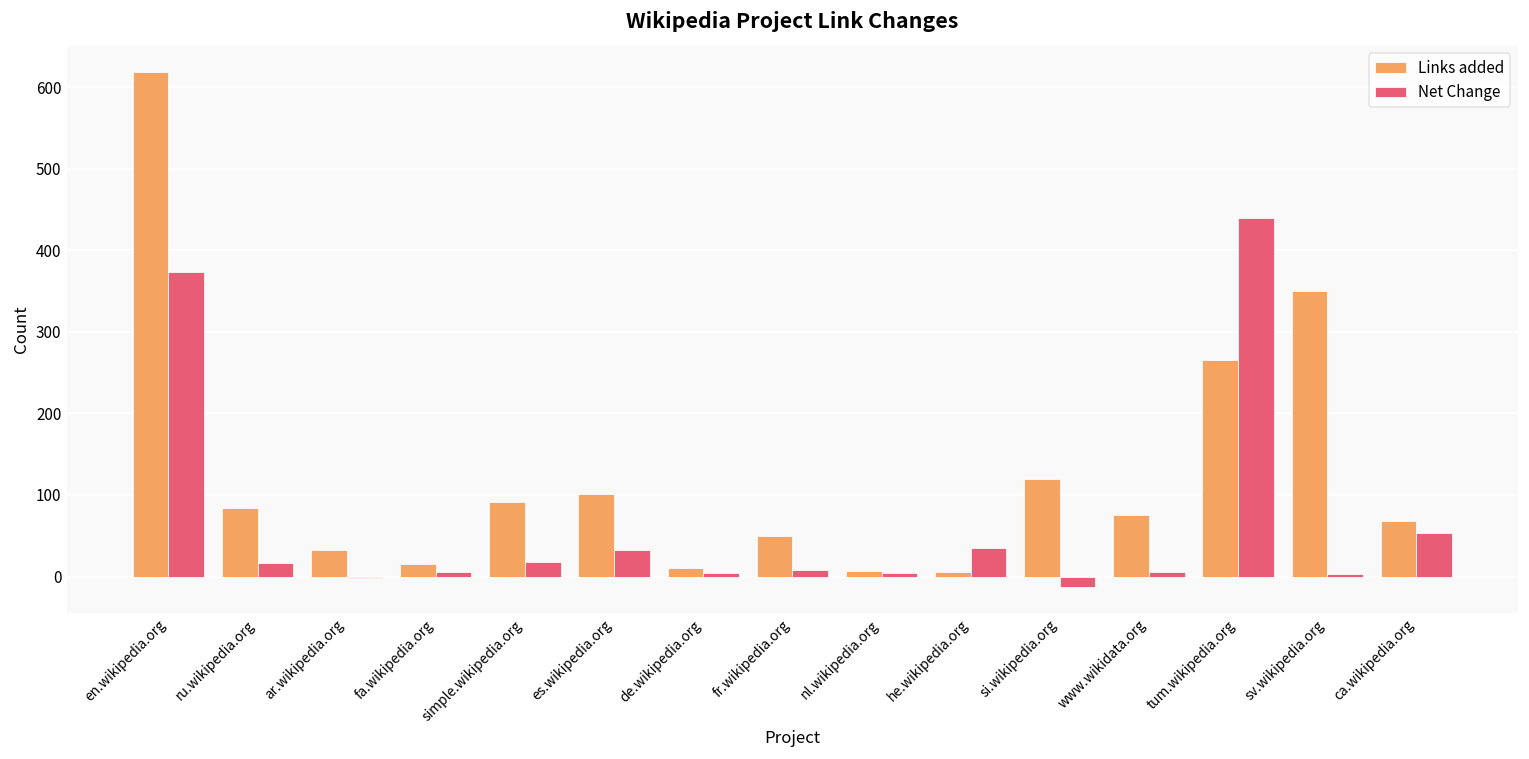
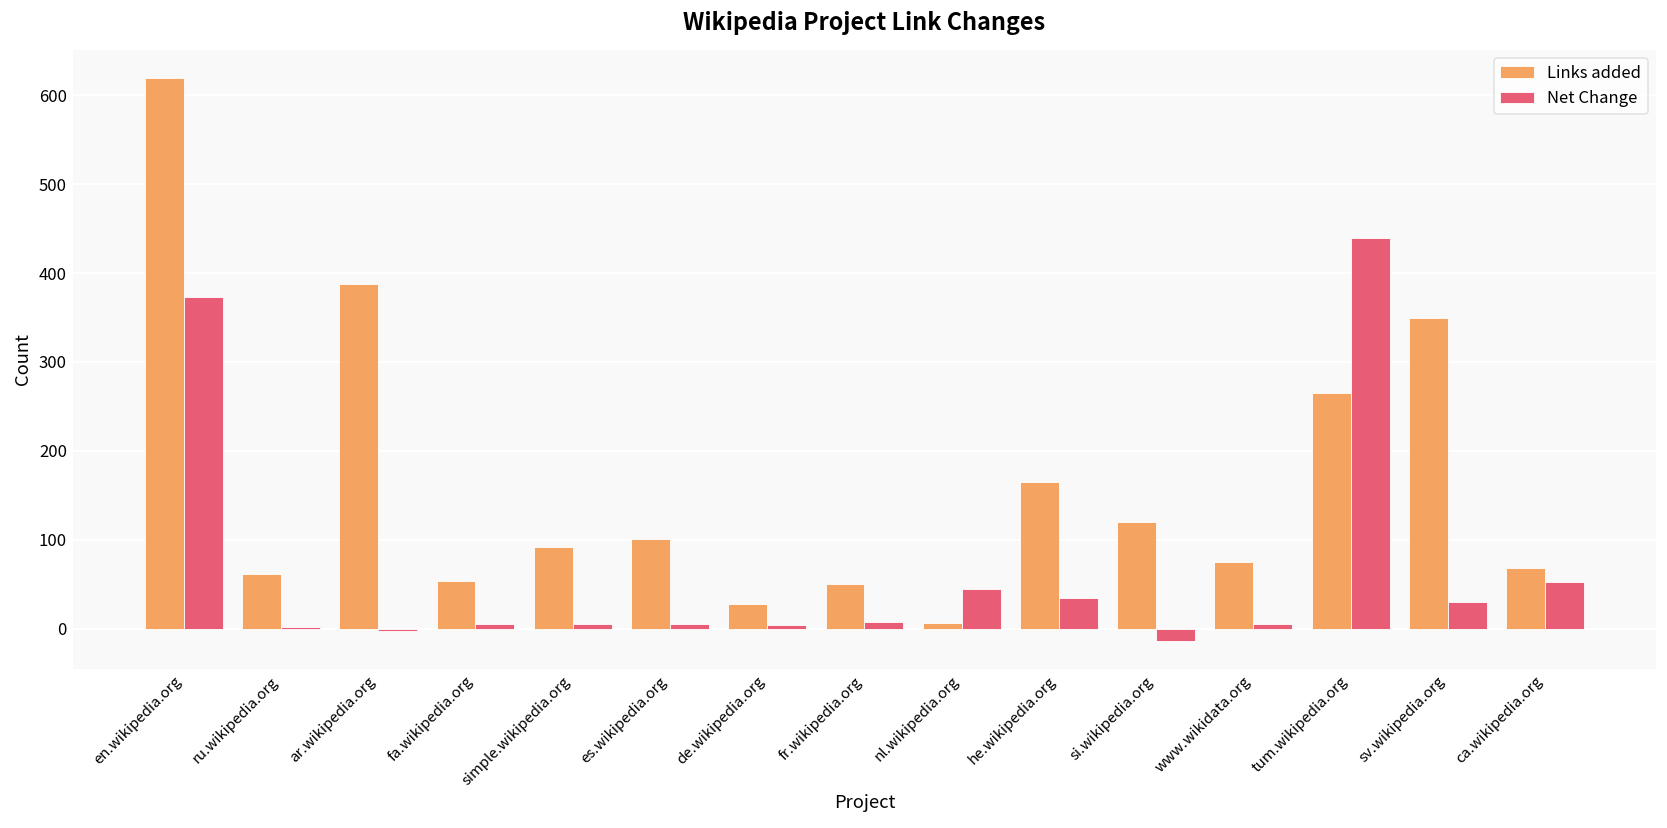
  {
    "Links added": {
      "en.wikipedia.org": 620,
-     "ru.wikipedia.org": 80,
-     "ar.wikipedia.org": 30,
-     "fa.wikipedia.org": 20,
+     "ru.wikipedia.org": 60,
+     "ar.wikipedia.org": 390,
+     "fa.wikipedia.org": 50,
      "simple.wikipedia.org": 90,
      "es.wikipedia.org": 100,
-     "de.wikipedia.org": 10,
+     "de.wikipedia.org": 30,
      "fr.wikipedia.org": 50,
      "nl.wikipedia.org": 10,
-     "he.wikipedia.org": 10,
+     "he.wikipedia.org": 170,
      "si.wikipedia.org": 120,
      "www.wikidata.org": 80,
      "tum.wikipedia.org": 270,
      "sv.wikipedia.org": 350,
      "ca.wikipedia.org": 70
    },
    "Net Change": {
      "en.wikipedia.org": 370,
-     "ru.wikipedia.org": 20,
+     "ru.wikipedia.org": 0,
      "fa.wikipedia.org": 10,
-     "simple.wikipedia.org": 20,
-     "es.wikipedia.org": 30,
+     "simple.wikipedia.org": 10,
+     "es.wikipedia.org": 10,
      "de.wikipedia.org": 0,
      "fr.wikipedia.org": 10,
-     "nl.wikipedia.org": 0,
+     "nl.wikipedia.org": 50,
      "he.wikipedia.org": 40,
      "si.wikipedia.org": -10,
      "www.wikidata.org": 10,
      "tum.wikipedia.org": 440,
-     "sv.wikipedia.org": 0,
+     "sv.wikipedia.org": 30,
      "ca.wikipedia.org": 50
    }
  }
